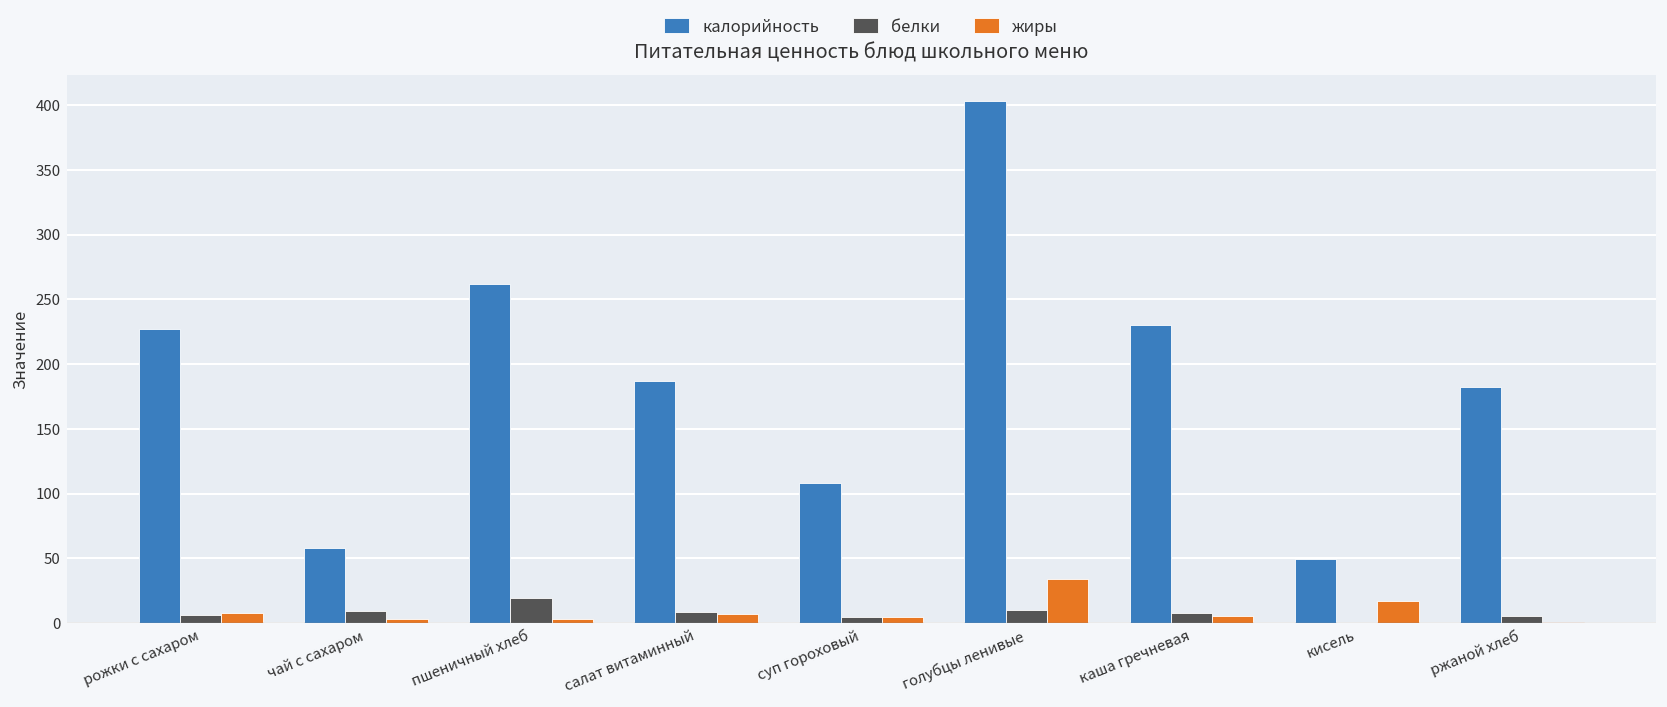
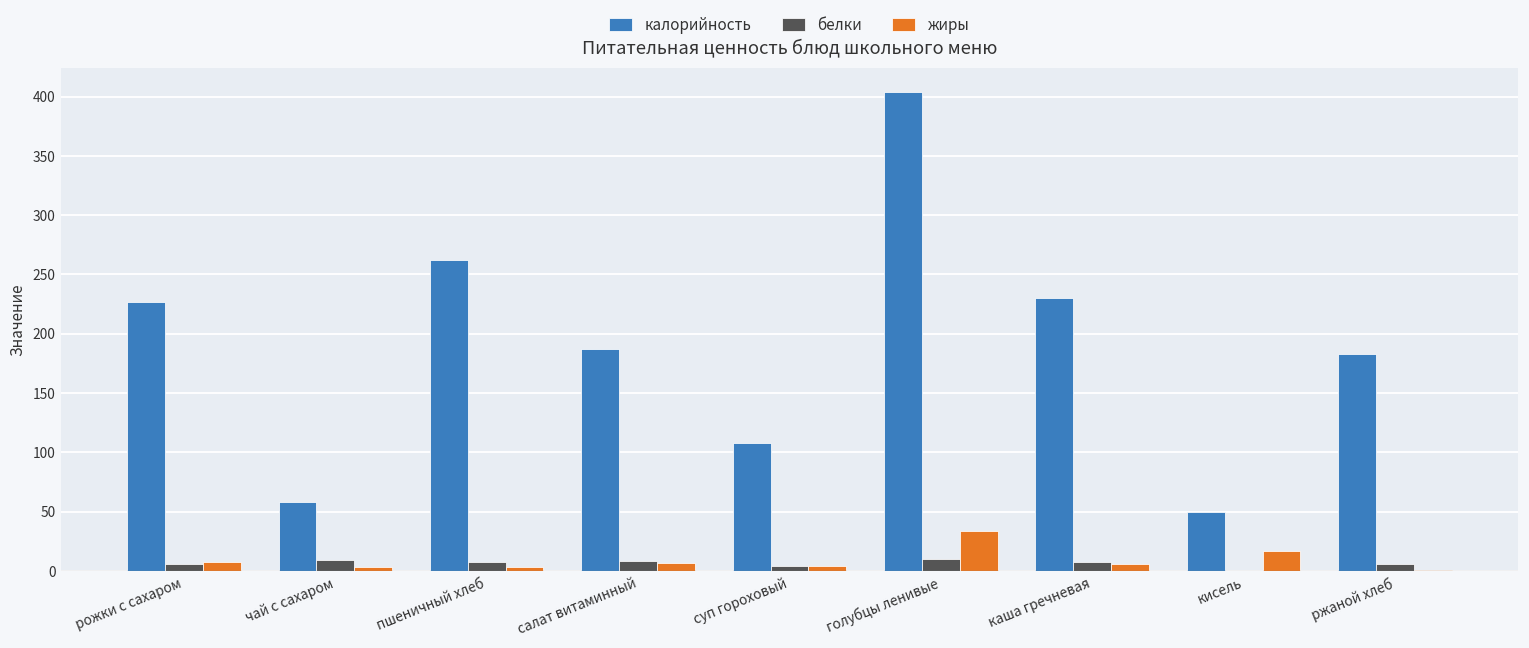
  {
    "калорийность": {
      "рожки с сахаром": 227,
      "чай с сахаром": 58,
      "пшеничный хлеб": 262,
      "салат витаминный": 187,
      "суп гороховый": 108,
      "голубцы ленивые": 404,
      "каша гречневая": 230,
      "кисель": 50,
      "ржаной хлеб": 183
    },
    "белки": {
      "рожки с сахаром": 6,
      "чай с сахаром": 9,
-     "пшеничный хлеб": 19,
+     "пшеничный хлеб": 8,
      "салат витаминный": 8,
      "суп гороховый": 4,
      "голубцы ленивые": 10,
      "каша гречневая": 7,
      "кисель": 0,
      "ржаной хлеб": 5
    },
    "жиры": {
      "рожки с сахаром": 7,
      "чай с сахаром": 3,
      "пшеничный хлеб": 3,
      "салат витаминный": 7,
      "суп гороховый": 4,
      "голубцы ленивые": 34,
      "каша гречневая": 6,
      "кисель": 17
    }
  }
